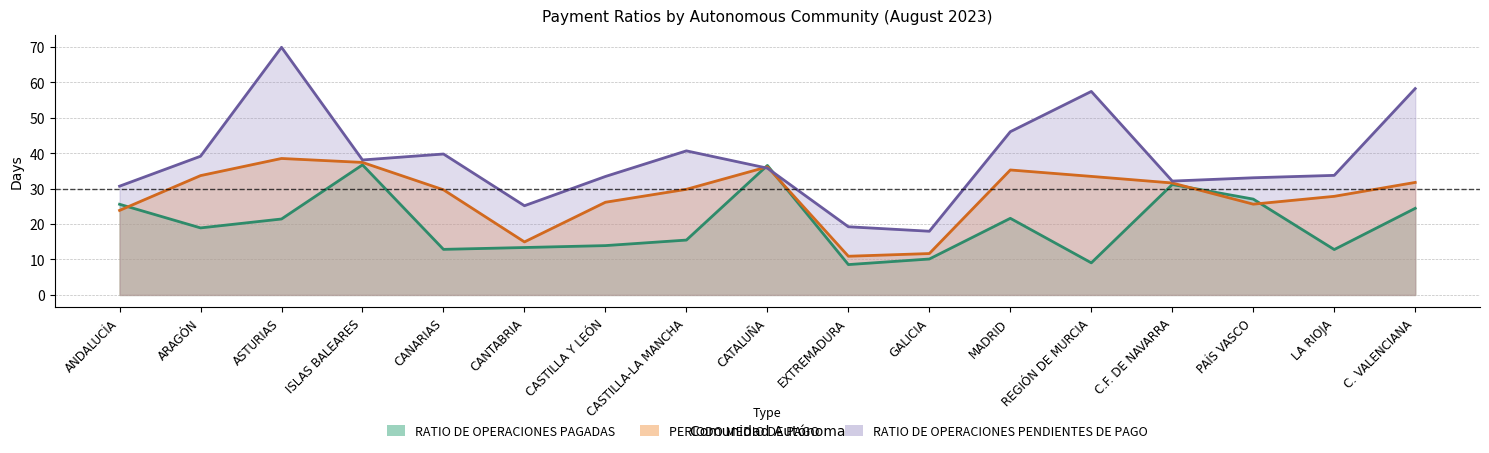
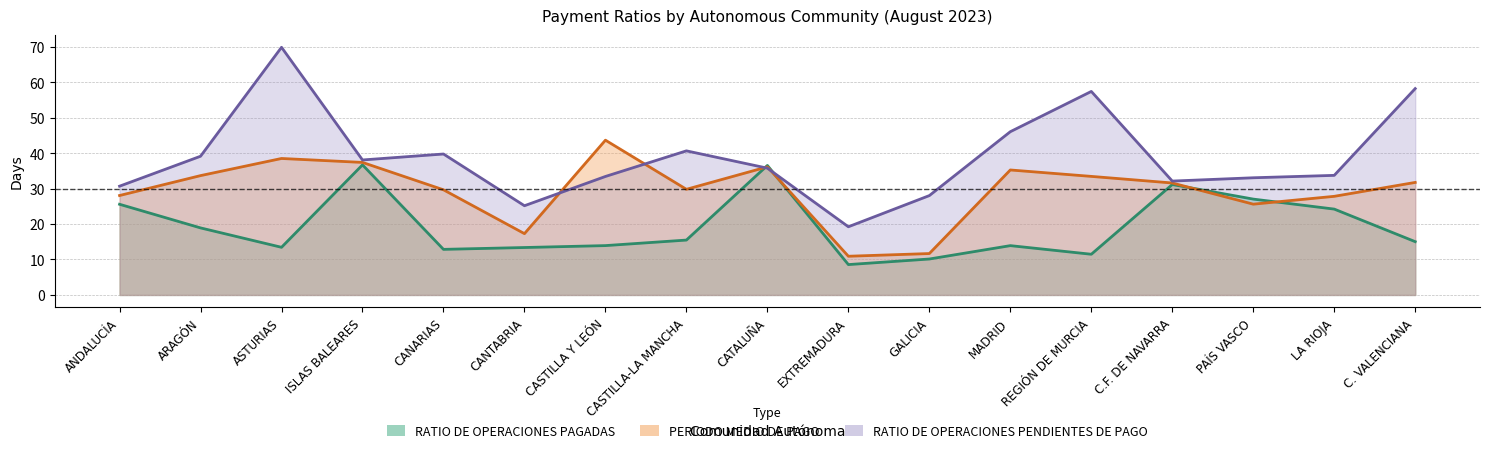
  {
    "RATIO DE OPERACIONES PAGADAS": {
      "ANDALUCÍA": 26,
      "ARAGÓN": 19,
-     "ASTURIAS": 21,
+     "ASTURIAS": 13,
      "CANARIAS": 13,
      "CANTABRIA": 13,
      "CASTILLA Y LEÓN": 14,
      "CASTILLA-LA MANCHA": 15,
      "EXTREMADURA": 9,
      "GALICIA": 10,
-     "MADRID": 22,
-     "REGIÓN DE MURCIA": 9,
+     "MADRID": 14,
+     "REGIÓN DE MURCIA": 11,
      "PAÍS VASCO": 27,
-     "LA RIOJA": 13,
-     "C. VALENCIANA": 24
+     "LA RIOJA": 24,
+     "C. VALENCIANA": 15
    },
    "PERIODO MEDIO DE PAGO": {
-     "ANDALUCÍA": 24,
+     "ANDALUCÍA": 28,
      "ARAGÓN": 34,
      "ASTURIAS": 38,
      "CANARIAS": 30,
-     "CANTABRIA": 15,
-     "CASTILLA Y LEÓN": 26,
+     "CANTABRIA": 17,
+     "CASTILLA Y LEÓN": 44,
      "CASTILLA-LA MANCHA": 30,
      "EXTREMADURA": 11,
      "GALICIA": 12,
      "MADRID": 35,
      "REGIÓN DE MURCIA": 33,
      "PAÍS VASCO": 26,
      "LA RIOJA": 28,
      "C. VALENCIANA": 32
    },
    "RATIO DE OPERACIONES PENDIENTES DE PAGO": {
      "ANDALUCÍA": 31,
      "ARAGÓN": 39,
      "ASTURIAS": 70,
      "CANARIAS": 40,
      "CANTABRIA": 25,
      "CASTILLA Y LEÓN": 33,
      "CASTILLA-LA MANCHA": 41,
      "EXTREMADURA": 19,
-     "GALICIA": 18,
+     "GALICIA": 28,
      "MADRID": 46,
      "REGIÓN DE MURCIA": 57,
      "PAÍS VASCO": 33,
      "LA RIOJA": 34,
      "C. VALENCIANA": 58
    }
  }
